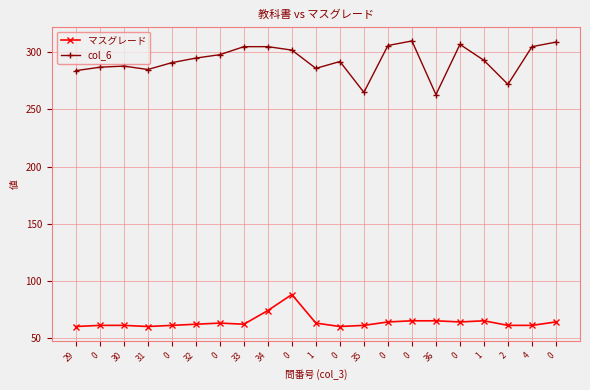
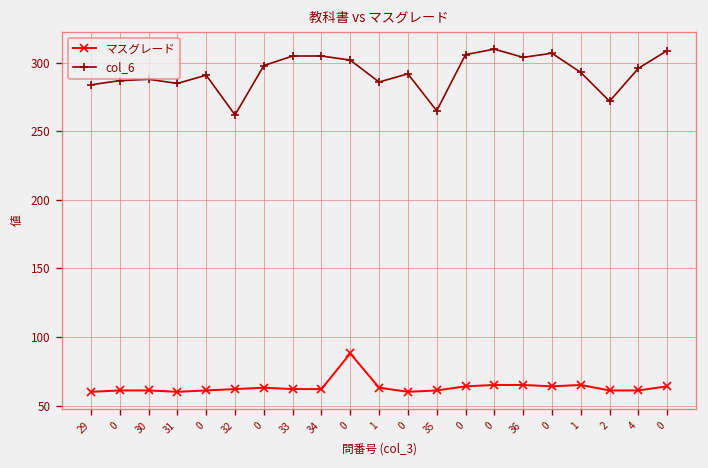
  {
    "マスグレード": {
      "29": 60,
      "30": 61,
      "31": 60,
      "32": 62,
      "33": 62,
-     "34": 74,
+     "34": 62,
      "35": 61,
      "36": 65,
      "2": 61,
      "4": 61
    },
    "col_6": {
      "29": 284,
      "30": 288,
      "31": 285,
-     "32": 295,
+     "32": 262,
      "33": 305,
      "34": 305,
      "35": 265,
-     "36": 263,
+     "36": 304,
      "2": 272,
-     "4": 305
+     "4": 296
    }
  }
